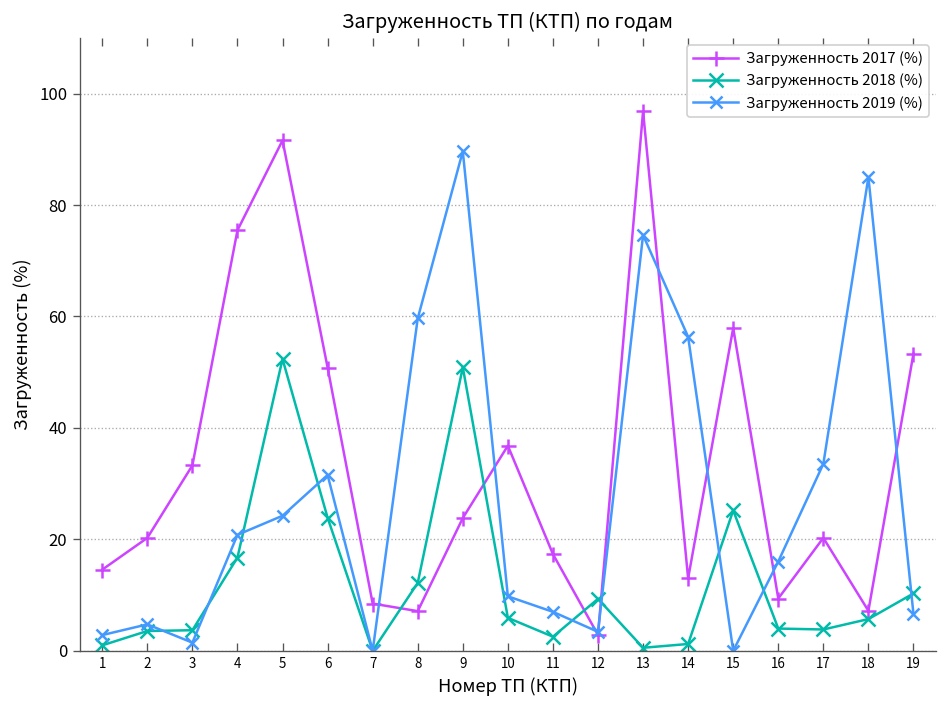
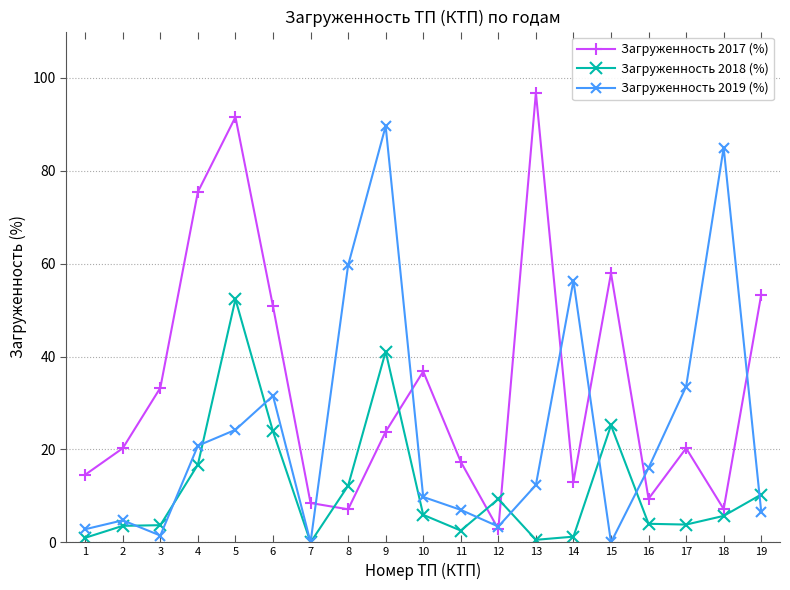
  {
    "Загруженность 2017 (%)": {
      "1": 15,
      "2": 20,
      "3": 33,
      "4": 75,
      "5": 92,
      "6": 51,
      "7": 8,
      "8": 7,
      "9": 24,
      "10": 37,
      "11": 17,
      "12": 3,
      "13": 97,
      "14": 13,
      "15": 58,
      "16": 9,
      "17": 20,
      "18": 7,
      "19": 53
    },
    "Загруженность 2018 (%)": {
      "1": 1,
      "2": 4,
      "3": 4,
      "4": 17,
      "5": 52,
      "6": 24,
      "8": 12,
-     "9": 51,
+     "9": 41,
      "10": 6,
      "11": 3,
      "12": 9,
      "13": 1,
      "14": 1,
      "15": 25,
      "16": 4,
      "17": 4,
      "18": 6,
      "19": 10
    },
    "Загруженность 2019 (%)": {
      "1": 3,
      "2": 5,
      "3": 1,
      "4": 21,
      "5": 24,
      "6": 32,
      "8": 60,
      "9": 90,
      "10": 10,
      "11": 7,
      "12": 3,
-     "13": 75,
+     "13": 12,
      "14": 56,
      "15": 0,
      "16": 16,
      "17": 34,
      "18": 85,
      "19": 7
    }
  }
